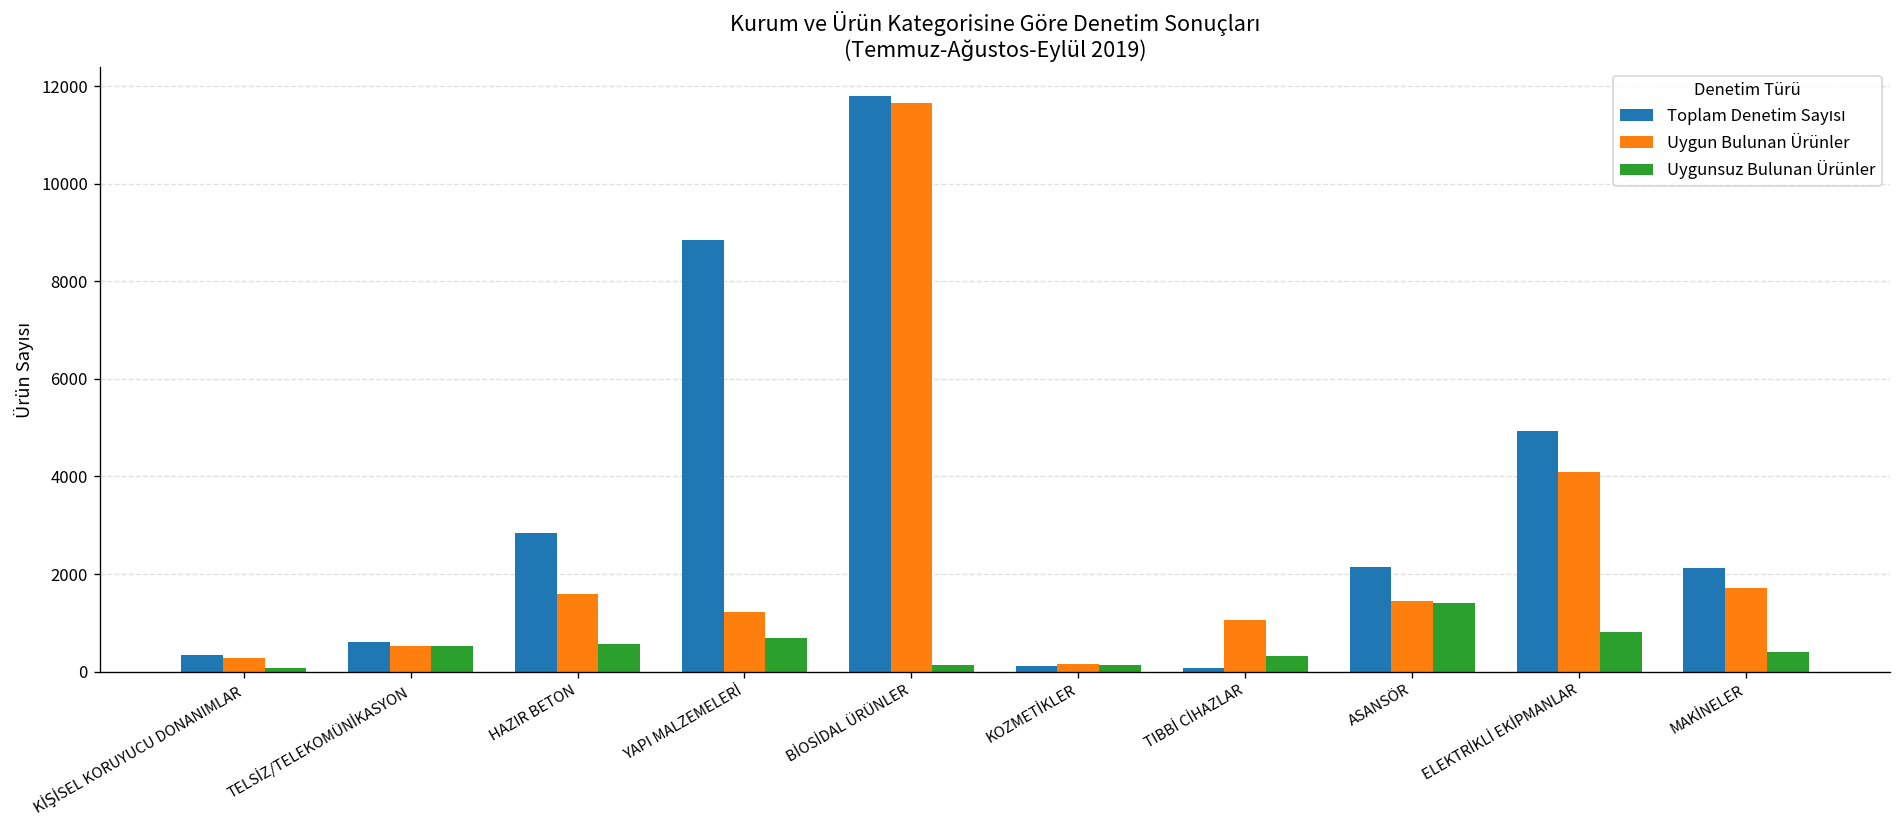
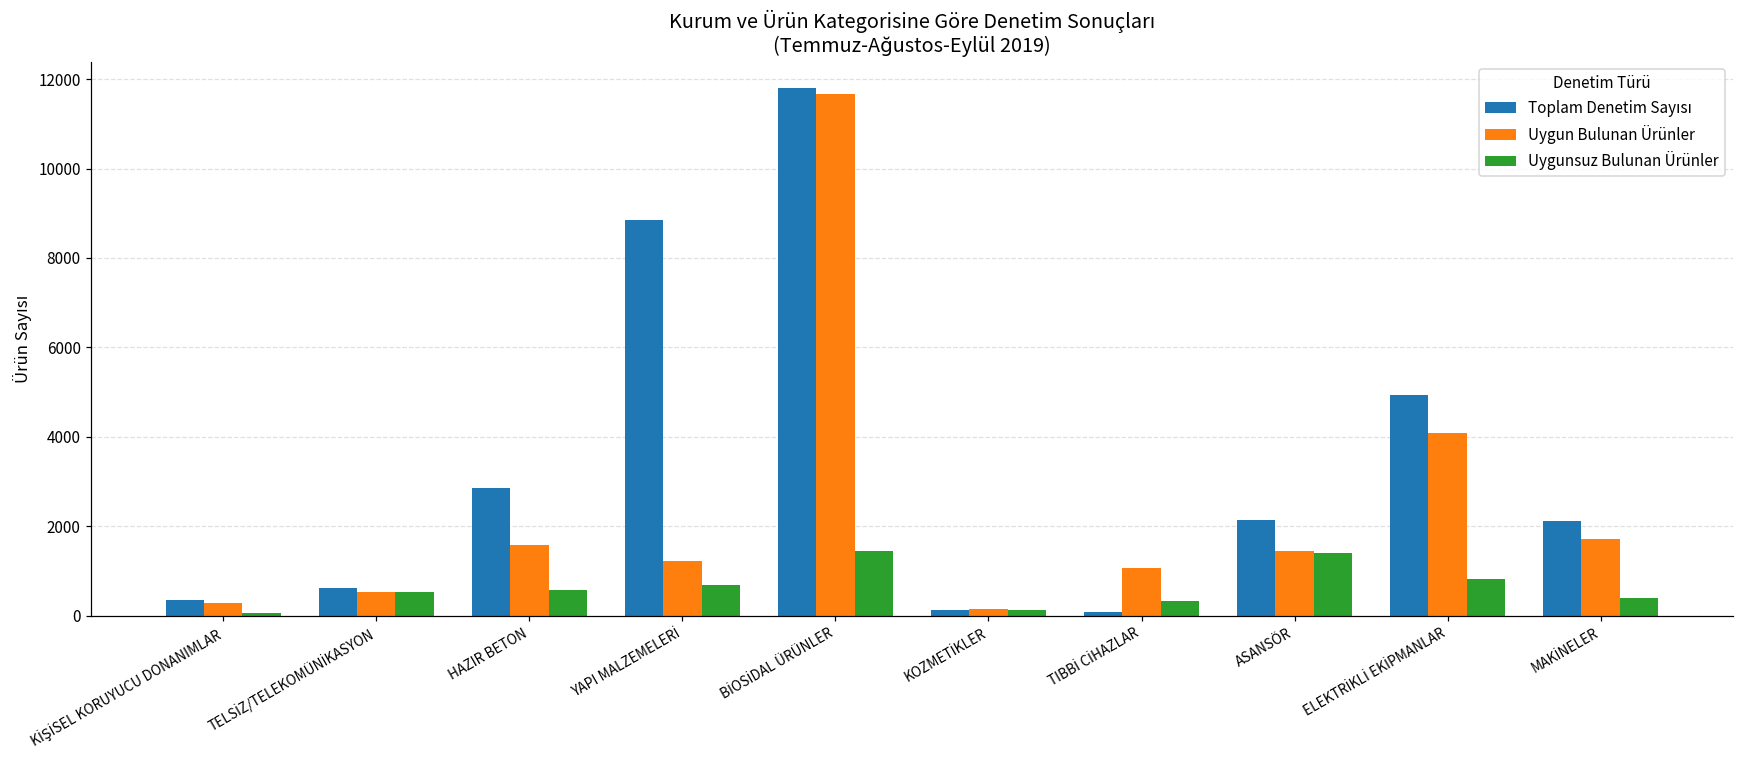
  {
    "Toplam Denetim Sayısı": {
      "KİŞİSEL KORUYUCU DONANIMLAR": 300,
      "TELSİZ/TELEKOMÜNİKASYON": 600,
      "HAZIR BETON": 2800,
      "YAPI MALZEMELERİ": 8900,
      "BİOSİDAL ÜRÜNLER": 11800,
      "KOZMETİKLER": 100,
      "TIBBİ CİHAZLAR": 100,
      "ASANSÖR": 2100,
      "ELEKTRİKLİ EKİPMANLAR": 4900,
      "MAKİNELER": 2100
    },
    "Uygun Bulunan Ürünler": {
      "KİŞİSEL KORUYUCU DONANIMLAR": 300,
      "TELSİZ/TELEKOMÜNİKASYON": 500,
      "HAZIR BETON": 1600,
      "YAPI MALZEMELERİ": 1200,
      "BİOSİDAL ÜRÜNLER": 11700,
      "KOZMETİKLER": 100,
      "TIBBİ CİHAZLAR": 1100,
      "ASANSÖR": 1400,
      "ELEKTRİKLİ EKİPMANLAR": 4100,
      "MAKİNELER": 1700
    },
    "Uygunsuz Bulunan Ürünler": {
      "KİŞİSEL KORUYUCU DONANIMLAR": 100,
      "TELSİZ/TELEKOMÜNİKASYON": 500,
      "HAZIR BETON": 600,
      "YAPI MALZEMELERİ": 700,
-     "BİOSİDAL ÜRÜNLER": 100,
+     "BİOSİDAL ÜRÜNLER": 1400,
      "KOZMETİKLER": 100,
      "TIBBİ CİHAZLAR": 300,
      "ASANSÖR": 1400,
      "ELEKTRİKLİ EKİPMANLAR": 800,
      "MAKİNELER": 400
    }
  }
